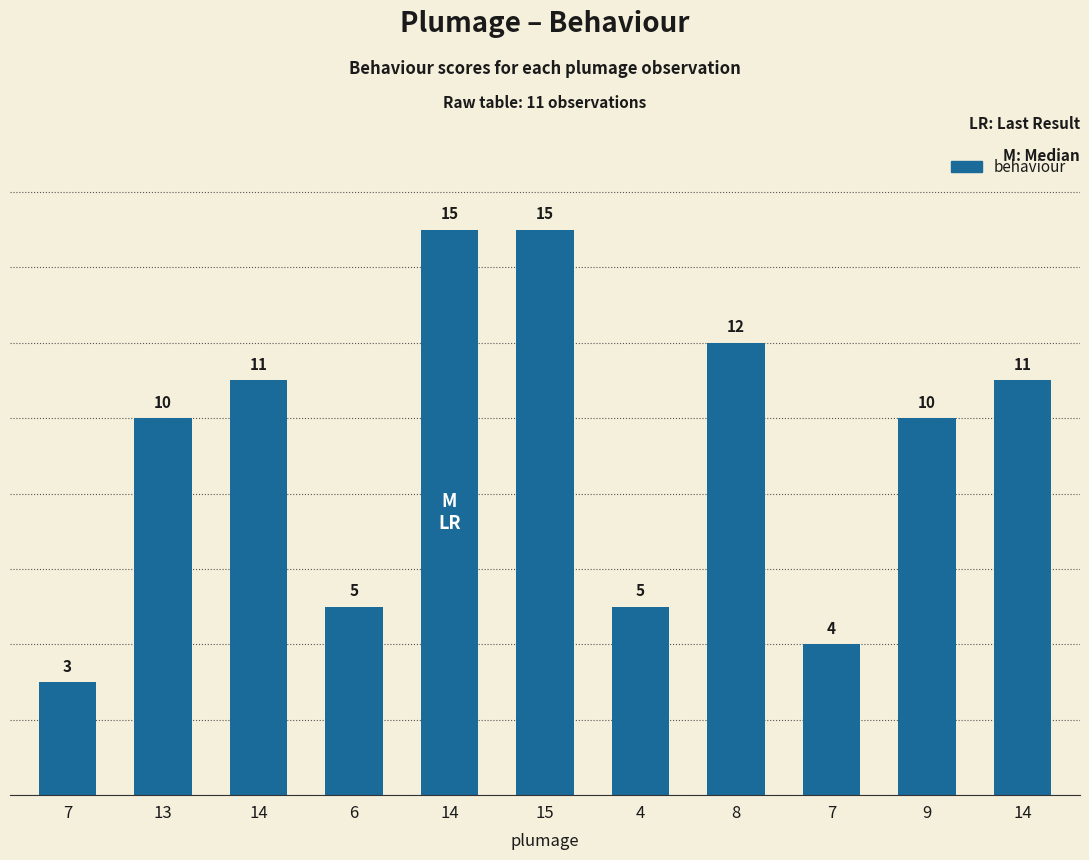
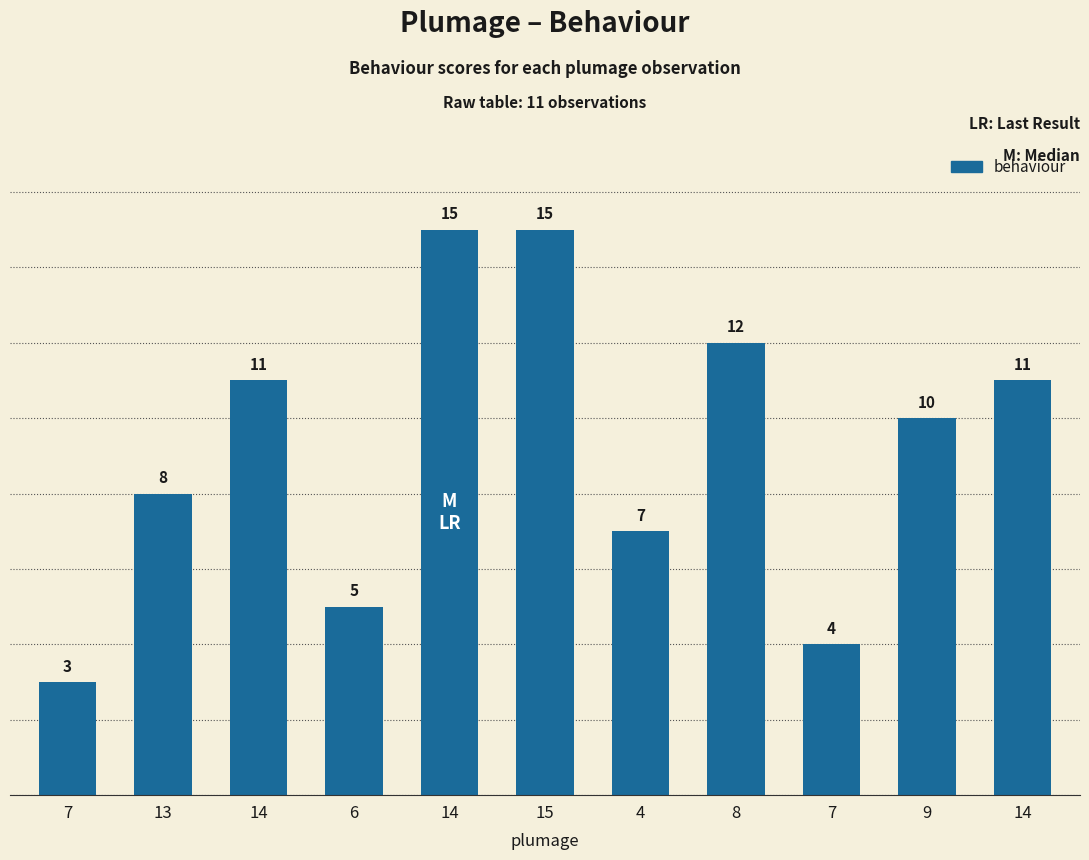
  {
-   "13": 10,
+   "13": 8,
    "6": 5,
    "15": 15,
-   "4": 5,
+   "4": 7,
    "8": 12,
    "9": 10
  }
